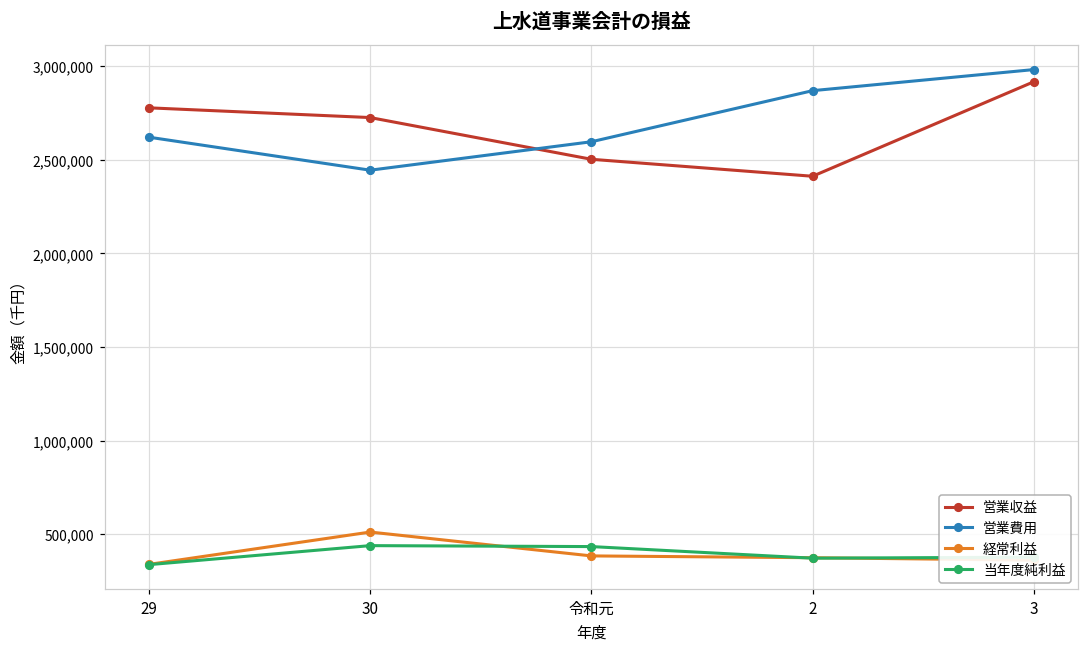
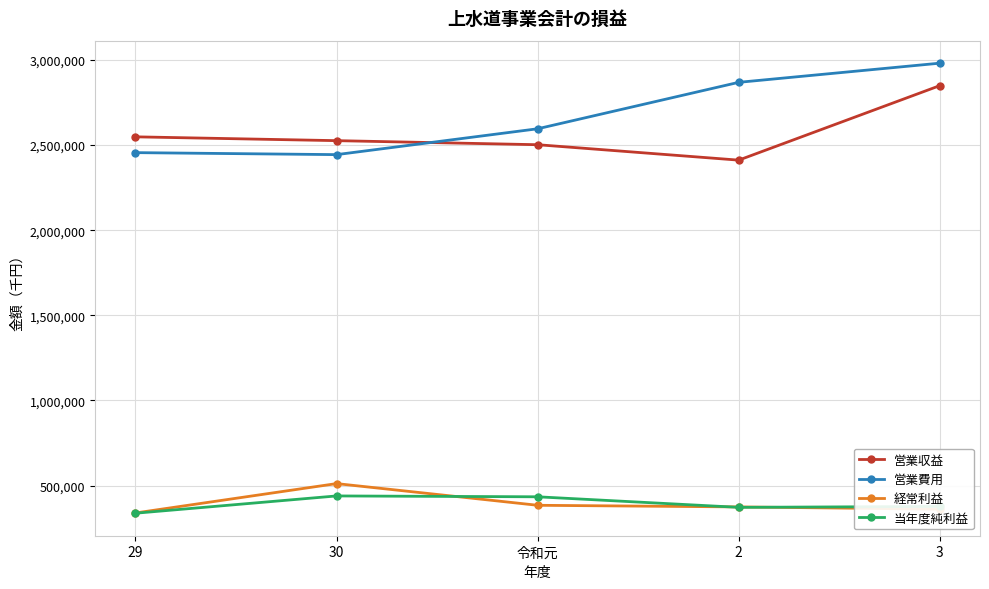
  {
    "営業収益": {
-     "29": "2,780,000",
-     "30": "2,730,000",
+     "29": "2,550,000",
+     "30": "2,530,000",
      "令和元": "2,500,000",
      "2": "2,410,000",
-     "3": "2,920,000"
+     "3": "2,850,000"
    },
    "営業費用": {
-     "29": "2,620,000",
+     "29": "2,460,000",
      "30": "2,440,000",
      "令和元": "2,600,000",
      "2": "2,870,000",
      "3": "2,980,000"
    },
    "経常利益": {
      "30": "510,000",
      "令和元": "380,000"
    },
    "当年度純利益": {
      "30": "440,000",
      "令和元": "430,000"
    }
  }
